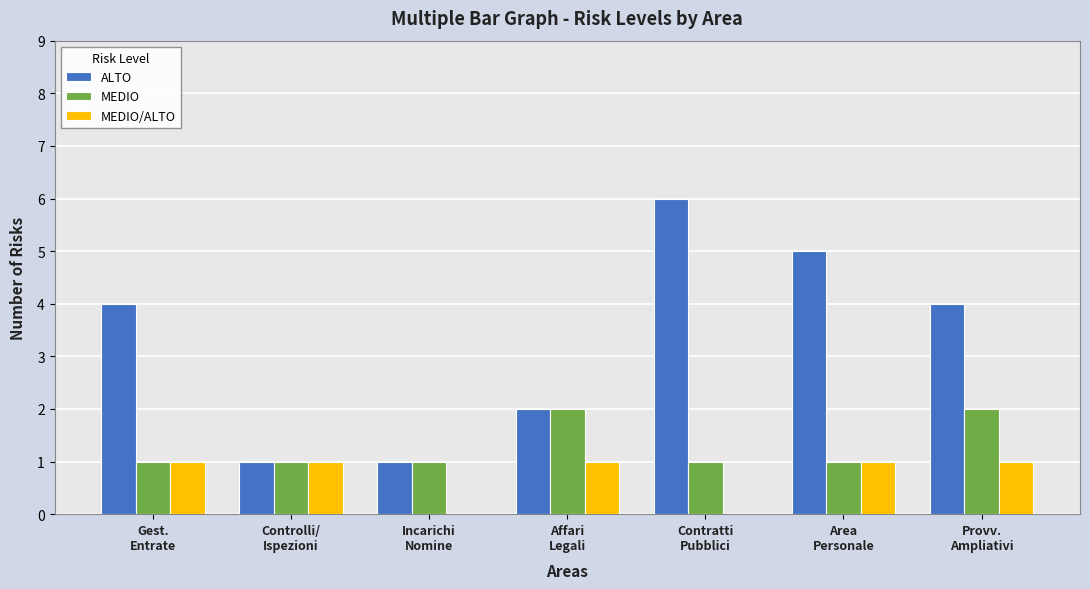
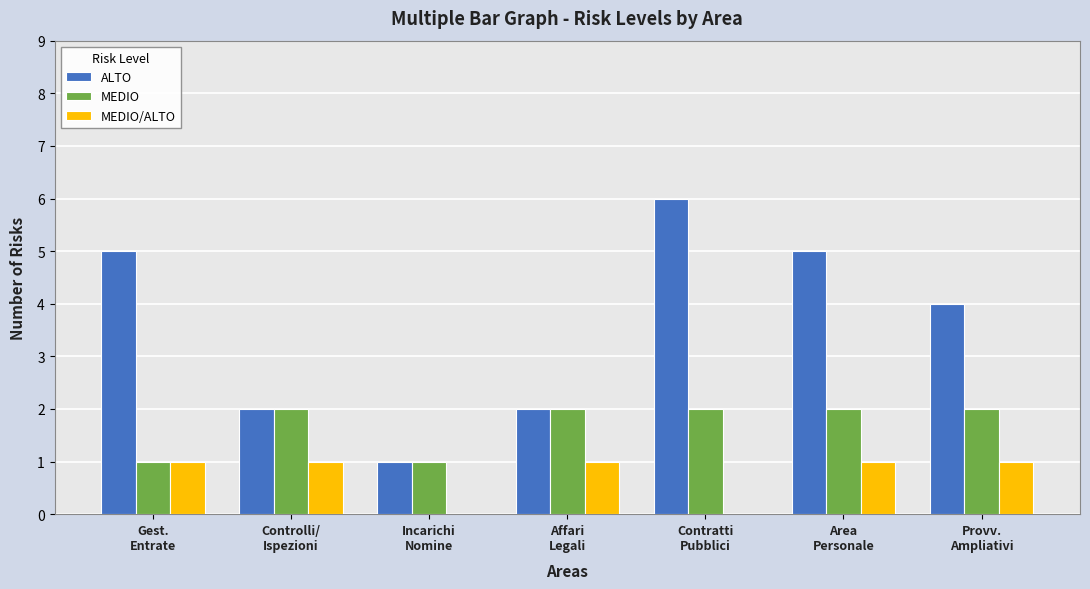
  {
    "ALTO": {
-     "Gest. Entrate": 4,
-     "Controlli/ Ispezioni": 1,
+     "Gest. Entrate": 5,
+     "Controlli/ Ispezioni": 2,
      "Incarichi Nomine": 1,
      "Affari Legali": 2,
      "Contratti Pubblici": 6,
      "Area Personale": 5,
      "Provv. Ampliativi": 4
    },
    "MEDIO": {
      "Gest. Entrate": 1,
-     "Controlli/ Ispezioni": 1,
+     "Controlli/ Ispezioni": 2,
      "Incarichi Nomine": 1,
      "Affari Legali": 2,
-     "Contratti Pubblici": 1,
-     "Area Personale": 1,
+     "Contratti Pubblici": 2,
+     "Area Personale": 2,
      "Provv. Ampliativi": 2
    },
    "MEDIO/ALTO": {
      "Gest. Entrate": 1,
      "Controlli/ Ispezioni": 1,
      "Incarichi Nomine": 0,
      "Affari Legali": 1,
      "Contratti Pubblici": 0,
      "Area Personale": 1,
      "Provv. Ampliativi": 1
    }
  }
